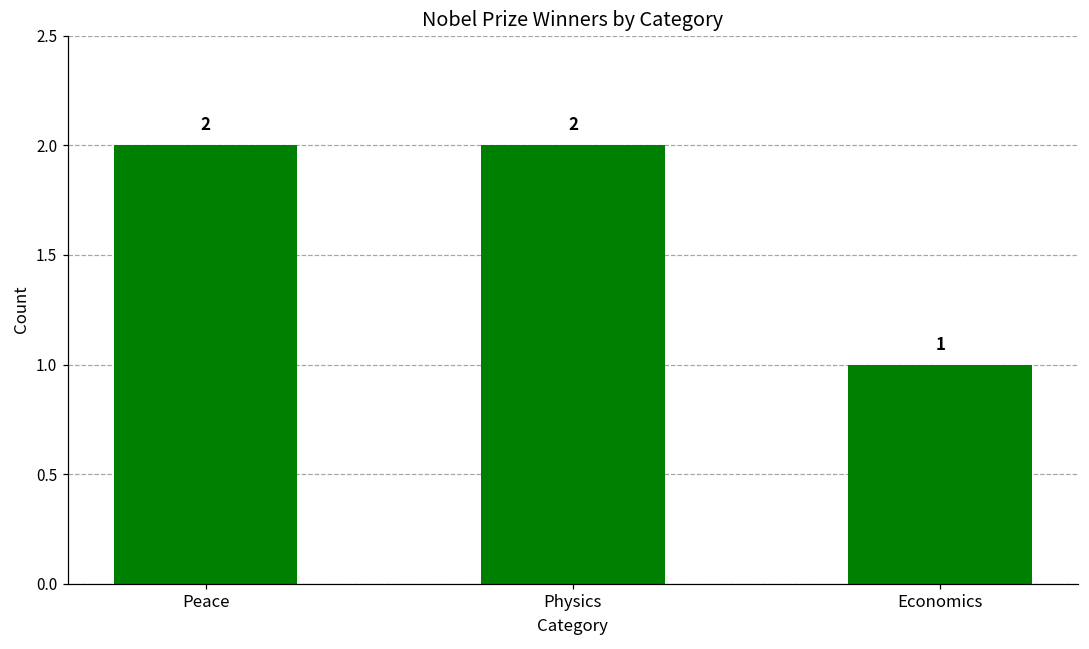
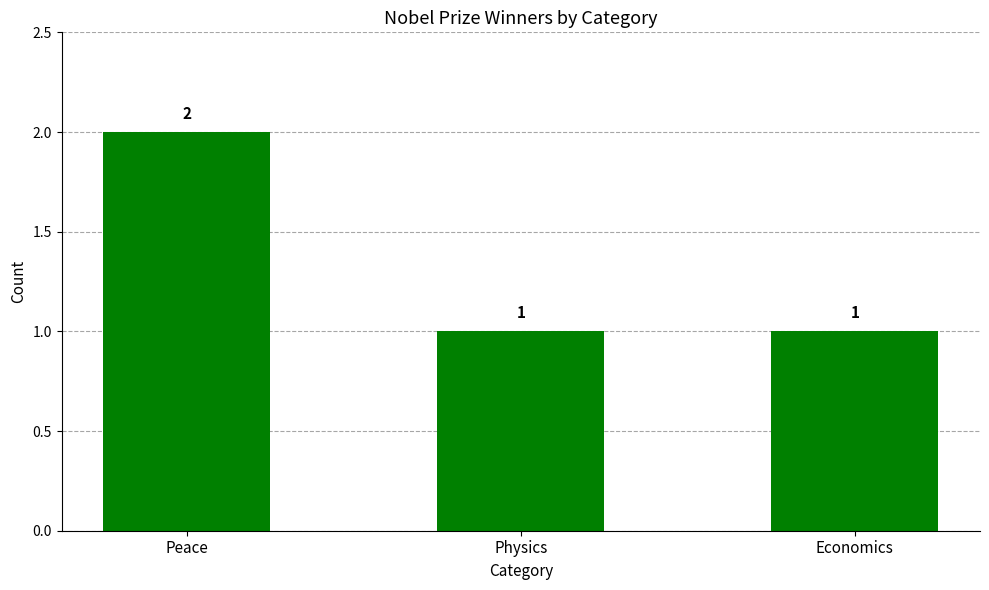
  {
    "Peace": 2,
-   "Physics": 2,
+   "Physics": 1,
    "Economics": 1
  }
